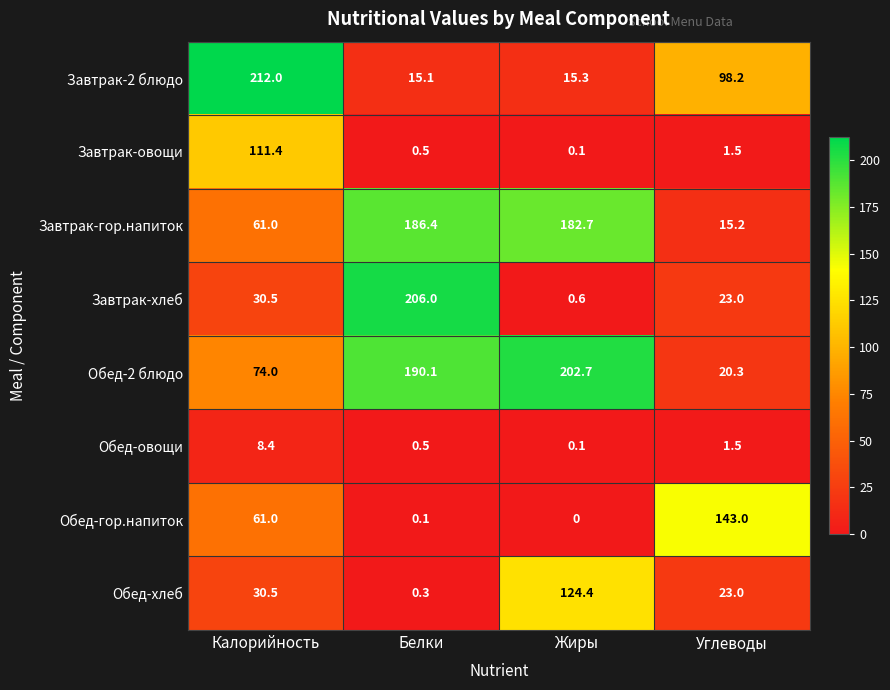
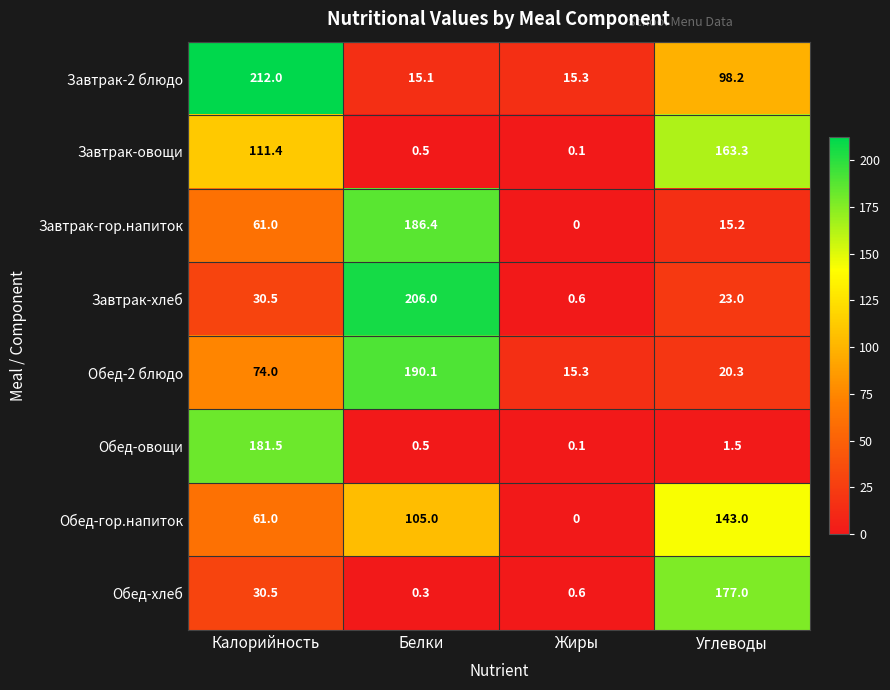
  {
    "Завтрак-2 блюдо": {
      "Калорийность": 212.0,
      "Белки": 15.1,
      "Жиры": 15.3,
      "Углеводы": 98.2
    },
    "Завтрак-овощи": {
      "Калорийность": 111.4,
      "Белки": 0.5,
      "Жиры": 0.1,
-     "Углеводы": 1.5
+     "Углеводы": 163.3
    },
    "Завтрак-гор.напиток": {
      "Калорийность": 61.0,
      "Белки": 186.4,
-     "Жиры": 182.7,
+     "Жиры": 0,
      "Углеводы": 15.2
    },
    "Завтрак-хлеб": {
      "Калорийность": 30.5,
      "Белки": 206.0,
      "Жиры": 0.6,
      "Углеводы": 23.0
    },
    "Обед-2 блюдо": {
      "Калорийность": 74.0,
      "Белки": 190.1,
-     "Жиры": 202.7,
+     "Жиры": 15.3,
      "Углеводы": 20.3
    },
    "Обед-овощи": {
-     "Калорийность": 8.4,
+     "Калорийность": 181.5,
      "Белки": 0.5,
      "Жиры": 0.1,
      "Углеводы": 1.5
    },
    "Обед-гор.напиток": {
      "Калорийность": 61.0,
-     "Белки": 0.1,
+     "Белки": 105.0,
      "Жиры": 0,
      "Углеводы": 143.0
    },
    "Обед-хлеб": {
      "Калорийность": 30.5,
      "Белки": 0.3,
-     "Жиры": 124.4,
-     "Углеводы": 23.0
+     "Жиры": 0.6,
+     "Углеводы": 177.0
    }
  }
